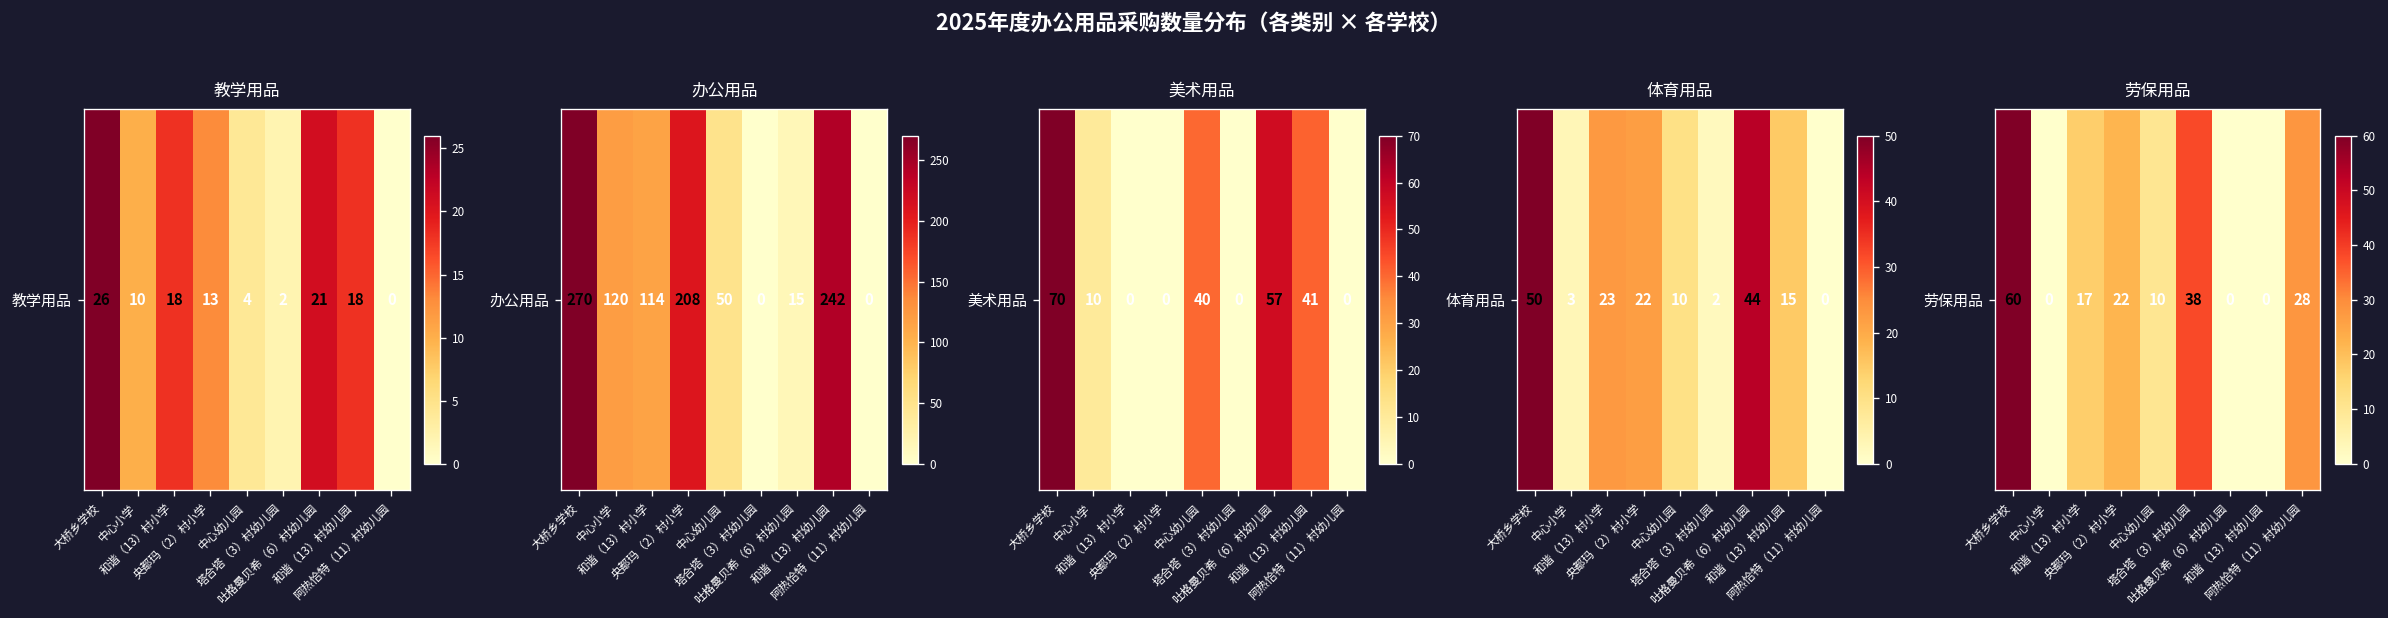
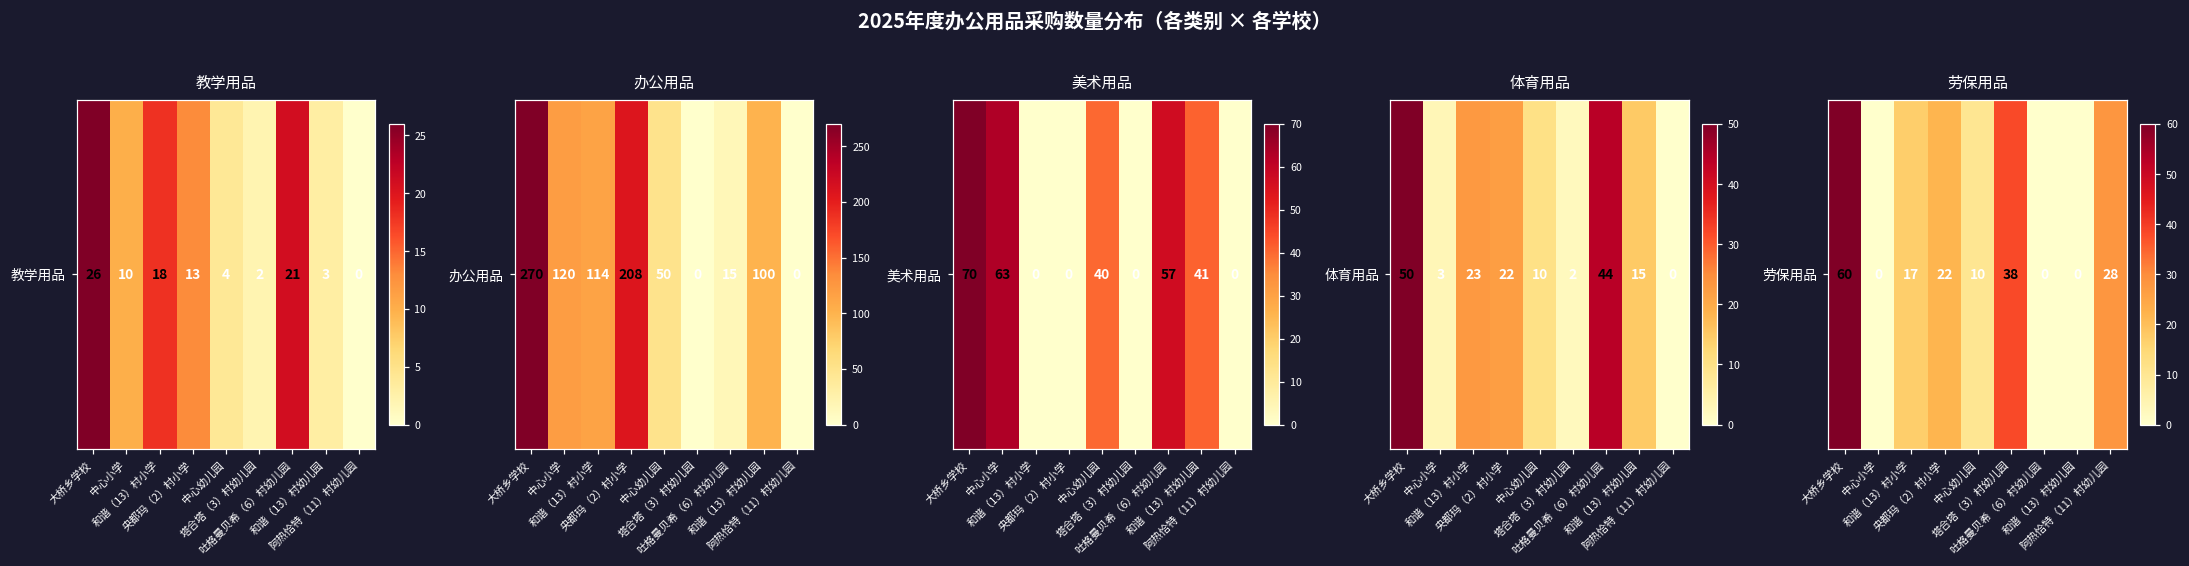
  {
    "教学用品": {
      "教学用品": {
        "大桥乡学校": 26,
        "中心小学": 10,
        "和谐（13）村小学": 18,
        "央都玛（2）村小学": 13,
        "中心幼儿园": 4,
        "塔合塔（3）村幼儿园": 2,
        "吐格曼贝希（6）村幼儿园": 21,
-       "和谐（13）村幼儿园": 18,
+       "和谐（13）村幼儿园": 3,
        "阿热恰特（11）村幼儿园": 0
      }
    },
    "办公用品": {
      "办公用品": {
        "大桥乡学校": 270,
        "中心小学": 120,
        "和谐（13）村小学": 114,
        "央都玛（2）村小学": 208,
        "中心幼儿园": 50,
        "塔合塔（3）村幼儿园": 0,
        "吐格曼贝希（6）村幼儿园": 15,
-       "和谐（13）村幼儿园": 242,
+       "和谐（13）村幼儿园": 100,
        "阿热恰特（11）村幼儿园": 0
      }
    },
    "美术用品": {
      "美术用品": {
        "大桥乡学校": 70,
-       "中心小学": 10,
+       "中心小学": 63,
        "和谐（13）村小学": 0,
        "央都玛（2）村小学": 0,
        "中心幼儿园": 40,
        "塔合塔（3）村幼儿园": 0,
        "吐格曼贝希（6）村幼儿园": 57,
        "和谐（13）村幼儿园": 41,
        "阿热恰特（11）村幼儿园": 0
      }
    },
    "体育用品": {
      "体育用品": {
        "大桥乡学校": 50,
        "中心小学": 3,
        "和谐（13）村小学": 23,
        "央都玛（2）村小学": 22,
        "中心幼儿园": 10,
        "塔合塔（3）村幼儿园": 2,
        "吐格曼贝希（6）村幼儿园": 44,
        "和谐（13）村幼儿园": 15,
        "阿热恰特（11）村幼儿园": 0
      }
    },
    "劳保用品": {
      "劳保用品": {
        "大桥乡学校": 60,
        "中心小学": 0,
        "和谐（13）村小学": 17,
        "央都玛（2）村小学": 22,
        "中心幼儿园": 10,
        "塔合塔（3）村幼儿园": 38,
        "吐格曼贝希（6）村幼儿园": 0,
        "和谐（13）村幼儿园": 0,
        "阿热恰特（11）村幼儿园": 28
      }
    }
  }
